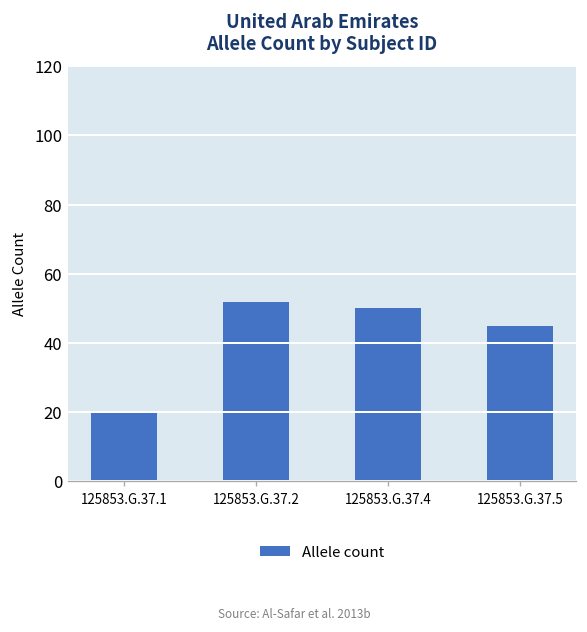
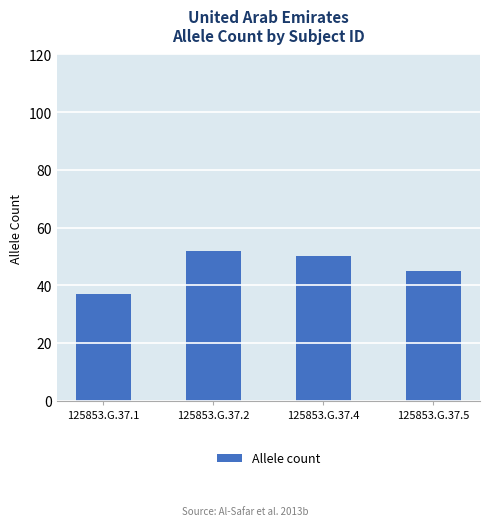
  {
-   "125853.G.37.1": 20,
+   "125853.G.37.1": 37,
    "125853.G.37.2": 52,
    "125853.G.37.4": 50,
    "125853.G.37.5": 45
  }
